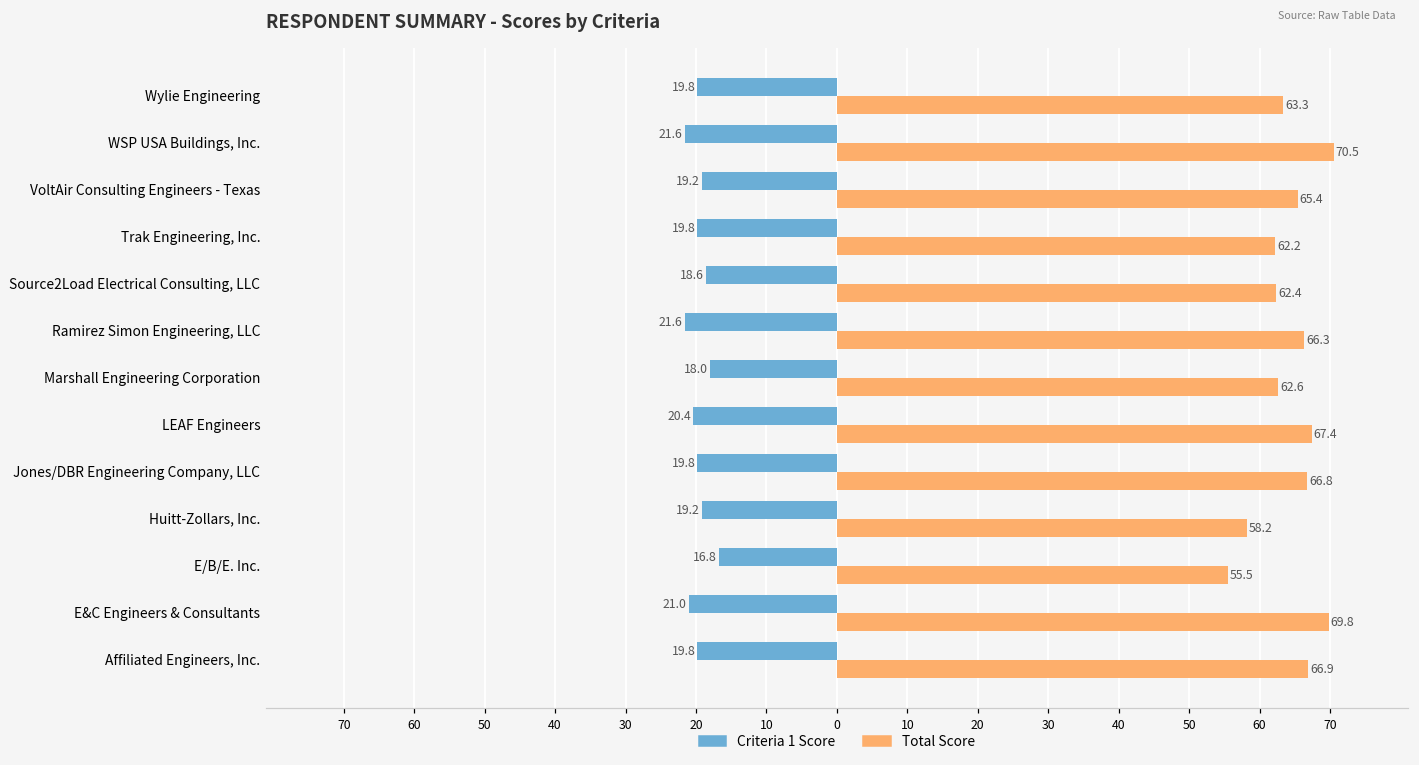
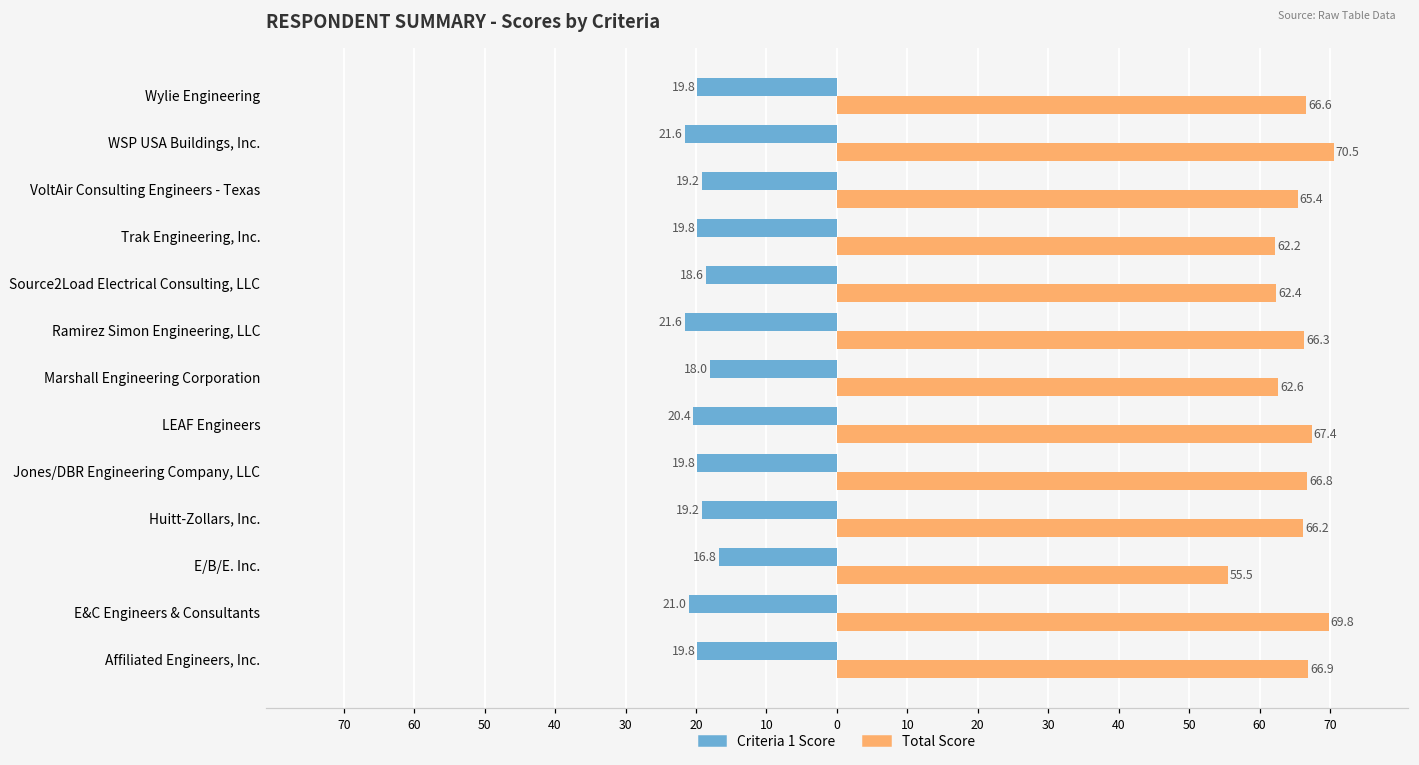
  {
    "Total Score": {
-     "Wylie Engineering": 63.3,
+     "Wylie Engineering": 66.6,
      "WSP USA Buildings, Inc.": 70.5,
      "VoltAir Consulting Engineers - Texas": 65.4,
      "Trak Engineering, Inc.": 62.2,
      "Source2Load Electrical Consulting, LLC": 62.4,
      "Ramirez Simon Engineering, LLC": 66.3,
      "Marshall Engineering Corporation": 62.6,
      "LEAF Engineers": 67.4,
      "Jones/DBR Engineering Company, LLC": 66.8,
-     "Huitt-Zollars, Inc.": 58.2,
+     "Huitt-Zollars, Inc.": 66.2,
      "E/B/E. Inc.": 55.5,
      "E&C Engineers & Consultants": 69.8,
      "Affiliated Engineers, Inc.": 66.9
    }
  }
